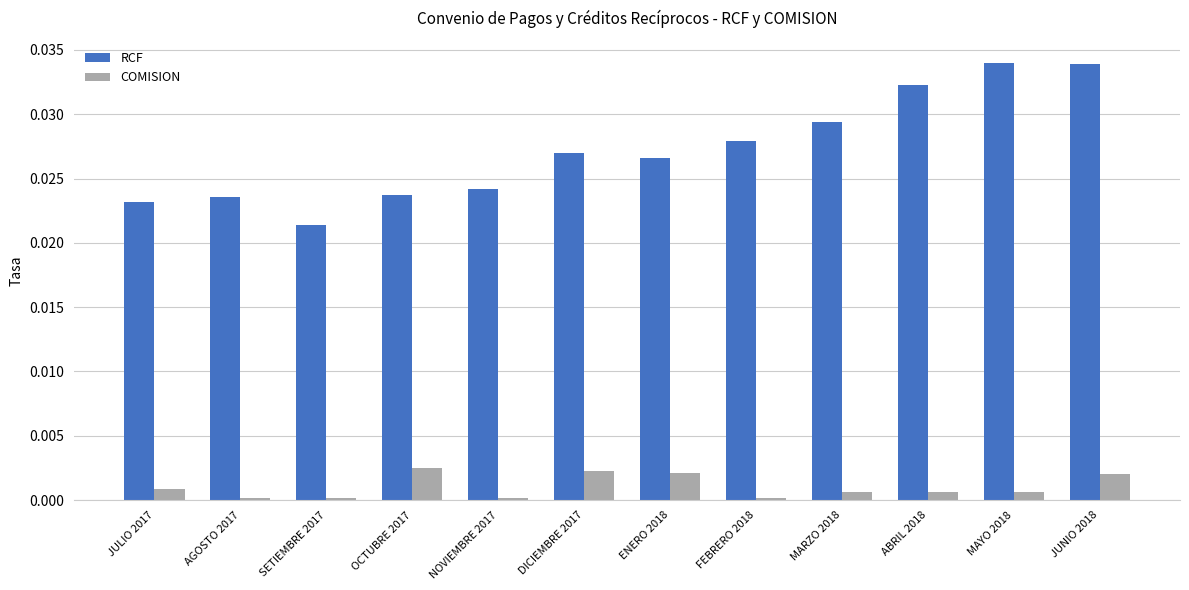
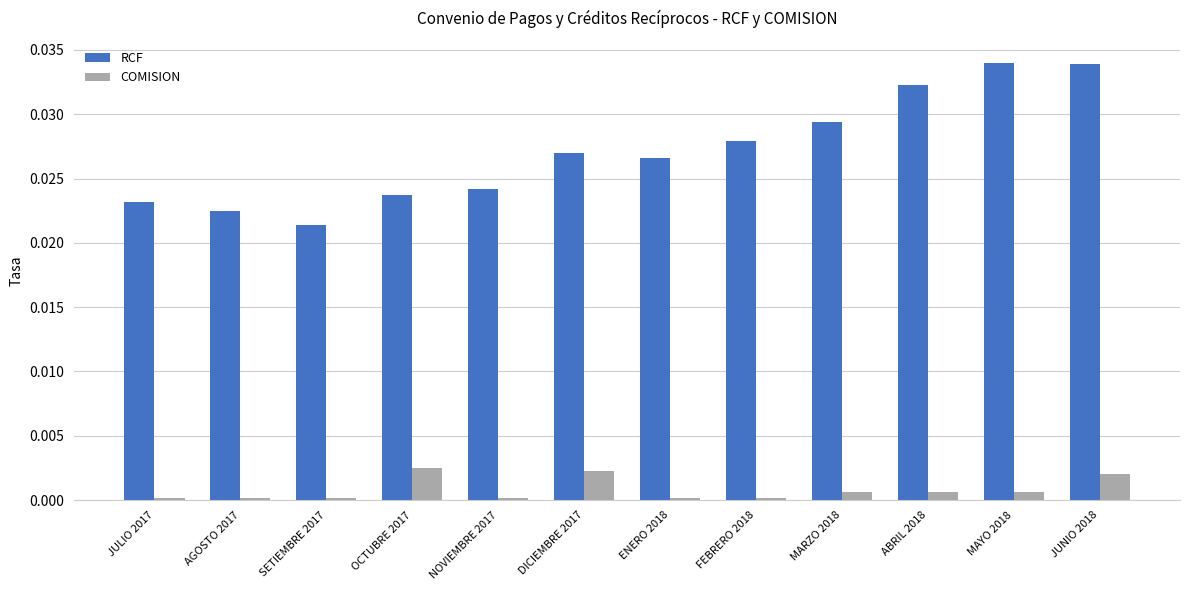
  {
    "RCF": {
      "JULIO 2017": 0.0232,
-     "AGOSTO 2017": 0.0236,
+     "AGOSTO 2017": 0.0225,
      "SETIEMBRE 2017": 0.0214,
      "OCTUBRE 2017": 0.0237,
      "NOVIEMBRE 2017": 0.0242,
      "DICIEMBRE 2017": 0.0270,
      "ENERO 2018": 0.0266,
      "FEBRERO 2018": 0.0279,
      "MARZO 2018": 0.0294,
      "ABRIL 2018": 0.0323,
      "MAYO 2018": 0.0340,
      "JUNIO 2018": 0.0339
    },
    "COMISION": {
-     "JULIO 2017": 0.0009,
+     "JULIO 2017": 0.0002,
      "AGOSTO 2017": 0.0002,
      "SETIEMBRE 2017": 0.0002,
      "OCTUBRE 2017": 0.0025,
      "NOVIEMBRE 2017": 0.0002,
      "DICIEMBRE 2017": 0.0023,
-     "ENERO 2018": 0.0021,
+     "ENERO 2018": 0.0002,
      "FEBRERO 2018": 0.0002,
      "MARZO 2018": 0.0006,
      "ABRIL 2018": 0.0006,
      "MAYO 2018": 0.0006,
      "JUNIO 2018": 0.0020
    }
  }
